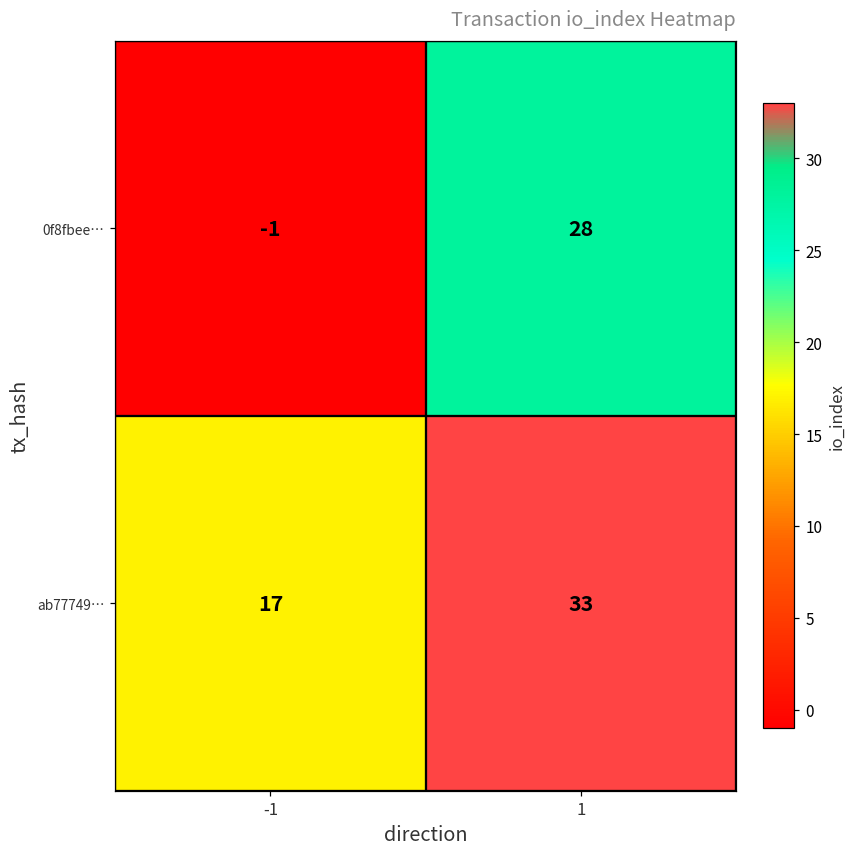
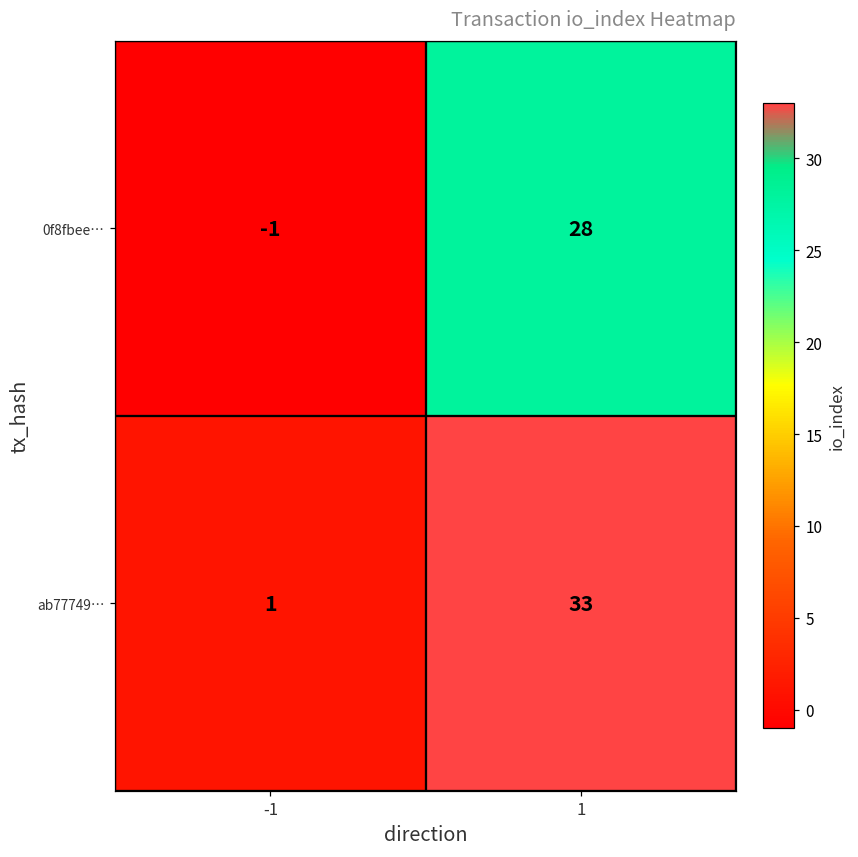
  {
    "0f8fbee…": {
      "-1": -1,
      "1": 28
    },
    "ab77749…": {
-     "-1": 17,
+     "-1": 1,
      "1": 33
    }
  }
